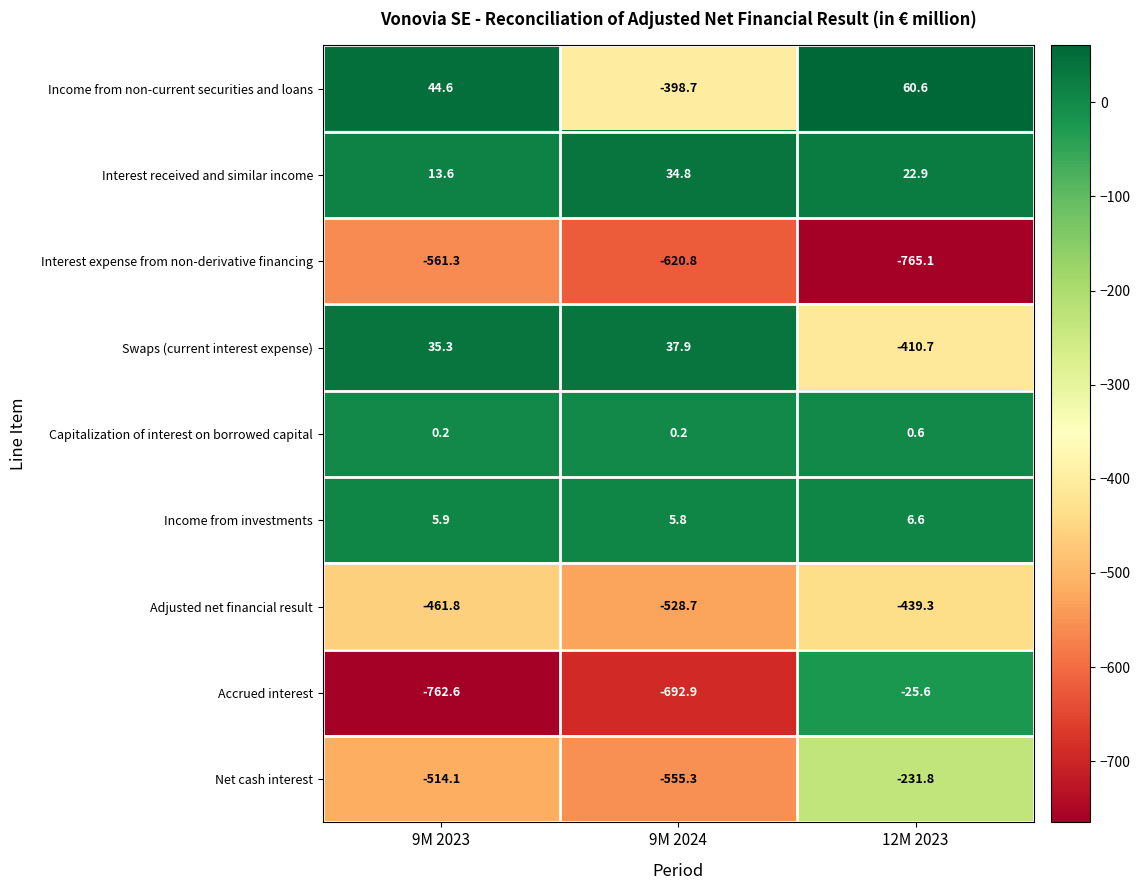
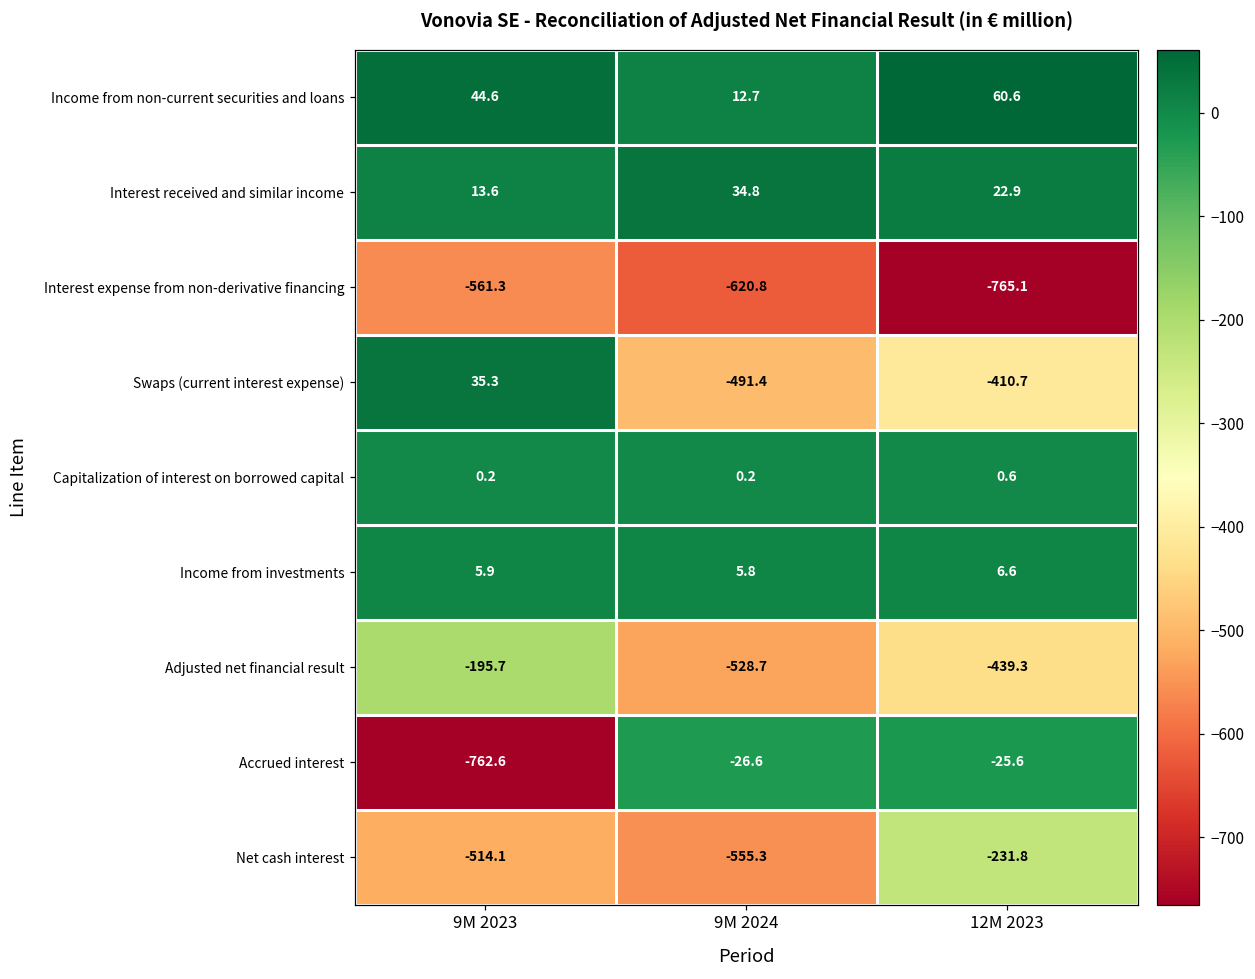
  {
    "Income from non-current securities and loans": {
      "9M 2023": 44.6,
-     "9M 2024": -398.7,
+     "9M 2024": 12.7,
      "12M 2023": 60.6
    },
    "Interest received and similar income": {
      "9M 2023": 13.6,
      "9M 2024": 34.8,
      "12M 2023": 22.9
    },
    "Interest expense from non-derivative financing": {
      "9M 2023": -561.3,
      "9M 2024": -620.8,
      "12M 2023": -765.1
    },
    "Swaps (current interest expense)": {
      "9M 2023": 35.3,
-     "9M 2024": 37.9,
+     "9M 2024": -491.4,
      "12M 2023": -410.7
    },
    "Capitalization of interest on borrowed capital": {
      "9M 2023": 0.2,
      "9M 2024": 0.2,
      "12M 2023": 0.6
    },
    "Income from investments": {
      "9M 2023": 5.9,
      "9M 2024": 5.8,
      "12M 2023": 6.6
    },
    "Adjusted net financial result": {
-     "9M 2023": -461.8,
+     "9M 2023": -195.7,
      "9M 2024": -528.7,
      "12M 2023": -439.3
    },
    "Accrued interest": {
      "9M 2023": -762.6,
-     "9M 2024": -692.9,
+     "9M 2024": -26.6,
      "12M 2023": -25.6
    },
    "Net cash interest": {
      "9M 2023": -514.1,
      "9M 2024": -555.3,
      "12M 2023": -231.8
    }
  }
